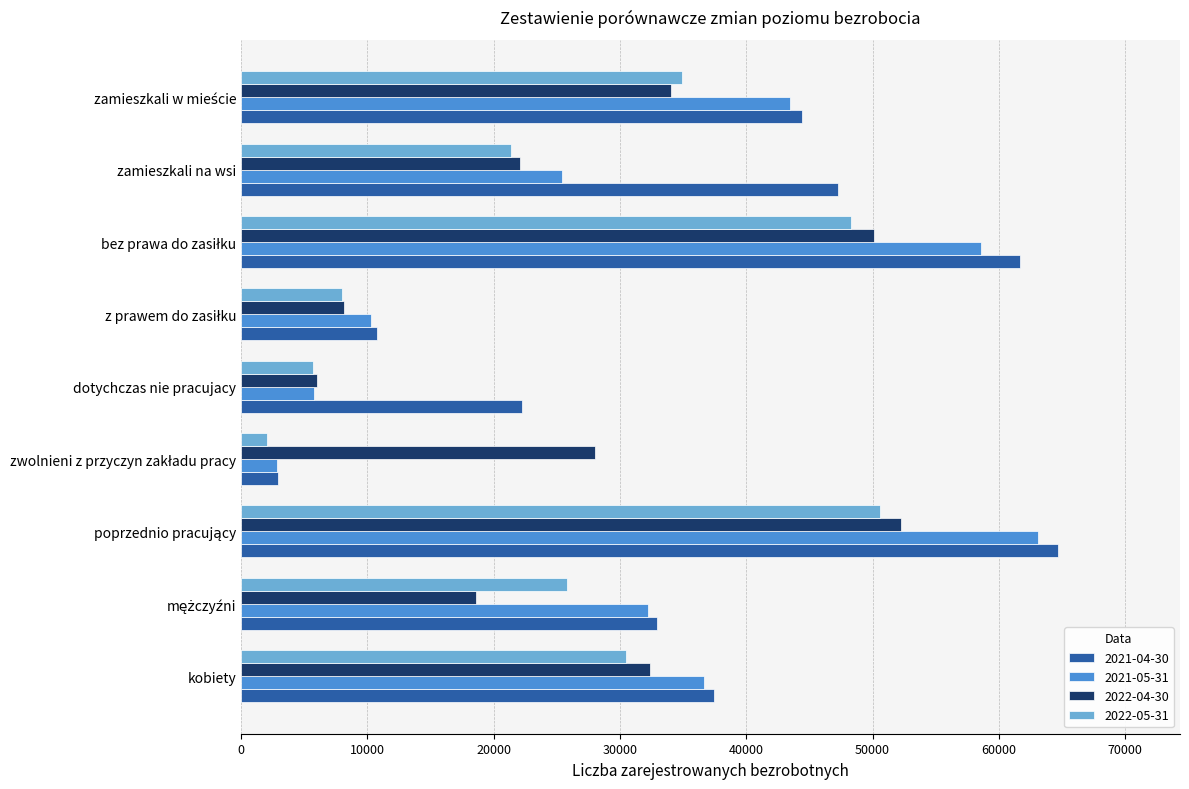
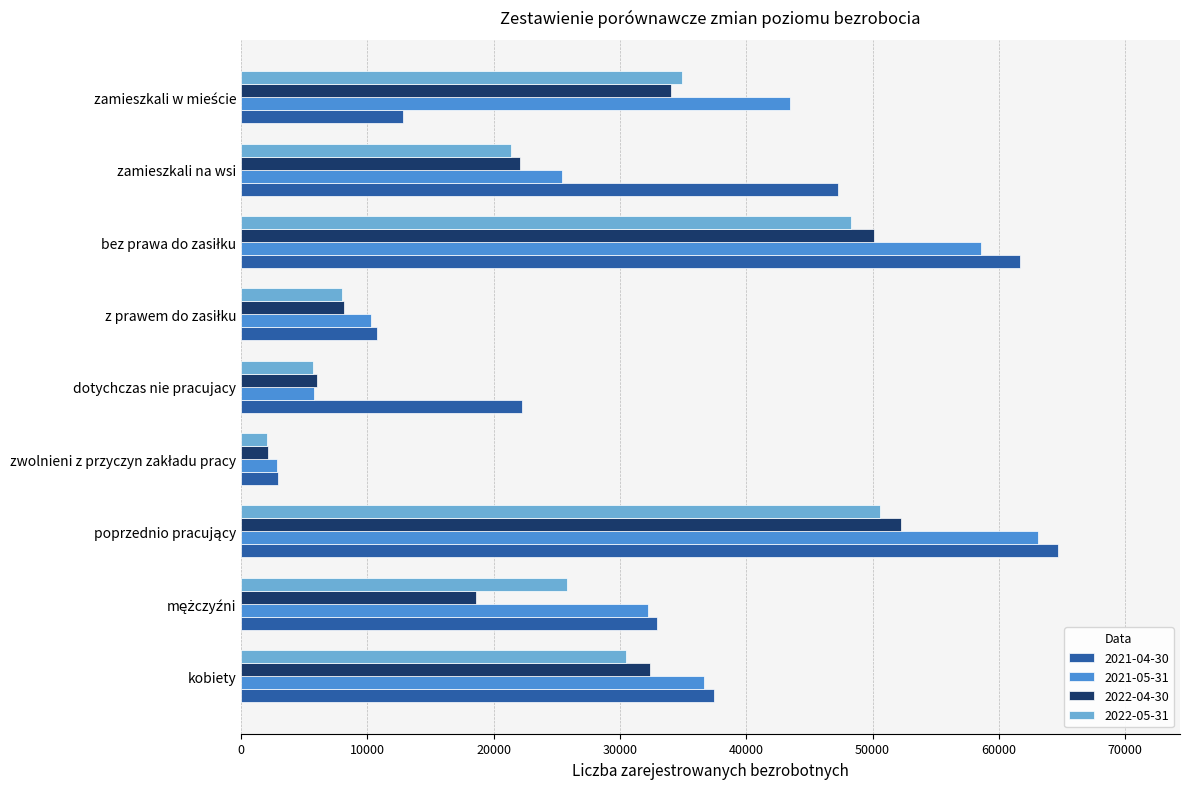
  {
    "2021-04-30": {
-     "zamieszkali w mieście": 44400,
+     "zamieszkali w mieście": 12800,
      "zamieszkali na wsi": 47300,
      "bez prawa do zasiłku": 61700,
      "z prawem do zasiłku": 10800,
      "dotychczas nie pracujacy": 22200,
      "zwolnieni z przyczyn zakładu pracy": 2900,
      "poprzednio pracujący": 64600,
      "mężczyźni": 32900,
      "kobiety": 37400
    },
    "2022-04-30": {
      "zamieszkali w mieście": 34100,
      "zamieszkali na wsi": 22100,
      "bez prawa do zasiłku": 50100,
      "z prawem do zasiłku": 8200,
      "dotychczas nie pracujacy": 6000,
-     "zwolnieni z przyczyn zakładu pracy": 28000,
+     "zwolnieni z przyczyn zakładu pracy": 2100,
      "poprzednio pracujący": 52300,
      "mężczyźni": 18600,
      "kobiety": 32400
    }
  }
